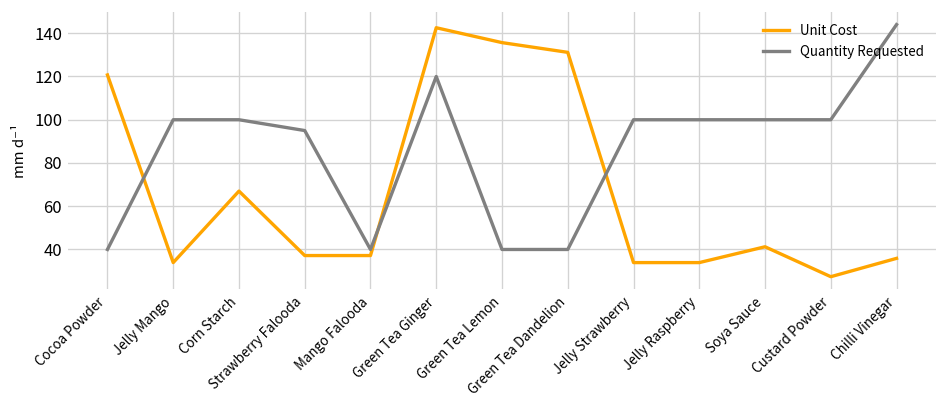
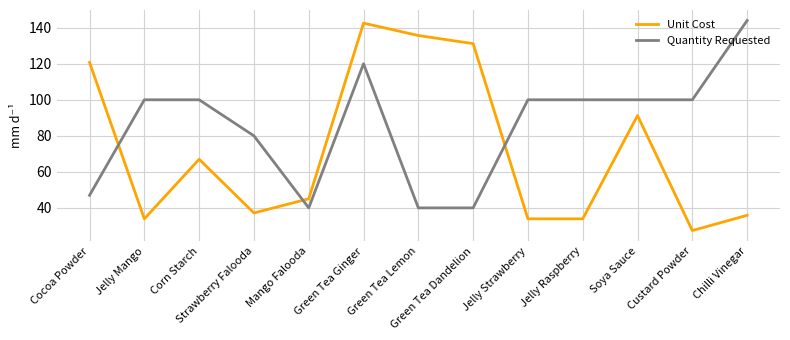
  {
    "Unit Cost": {
      "Cocoa Powder": 121,
      "Jelly Mango": 34,
      "Corn Starch": 67,
      "Strawberry Falooda": 37,
-     "Mango Falooda": 37,
+     "Mango Falooda": 45,
      "Green Tea Ginger": 143,
      "Green Tea Lemon": 136,
      "Green Tea Dandelion": 131,
      "Jelly Strawberry": 34,
      "Jelly Raspberry": 34,
-     "Soya Sauce": 41,
+     "Soya Sauce": 91,
      "Custard Powder": 27,
      "Chilli Vinegar": 36
    },
    "Quantity Requested": {
-     "Cocoa Powder": 40,
+     "Cocoa Powder": 47,
      "Jelly Mango": 100,
      "Corn Starch": 100,
-     "Strawberry Falooda": 95,
+     "Strawberry Falooda": 80,
      "Mango Falooda": 40,
      "Green Tea Ginger": 120,
      "Green Tea Lemon": 40,
      "Green Tea Dandelion": 40,
      "Jelly Strawberry": 100,
      "Jelly Raspberry": 100,
      "Soya Sauce": 100,
      "Custard Powder": 100,
      "Chilli Vinegar": 144
    }
  }
